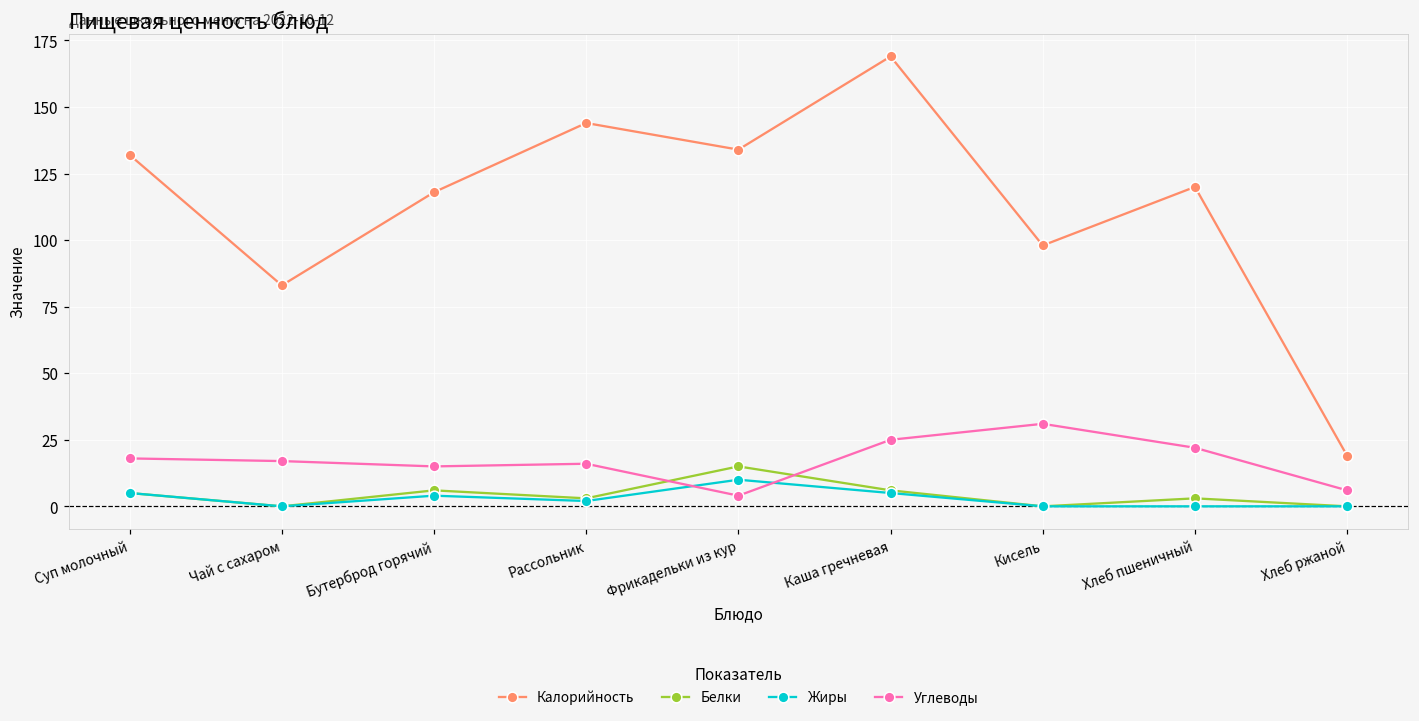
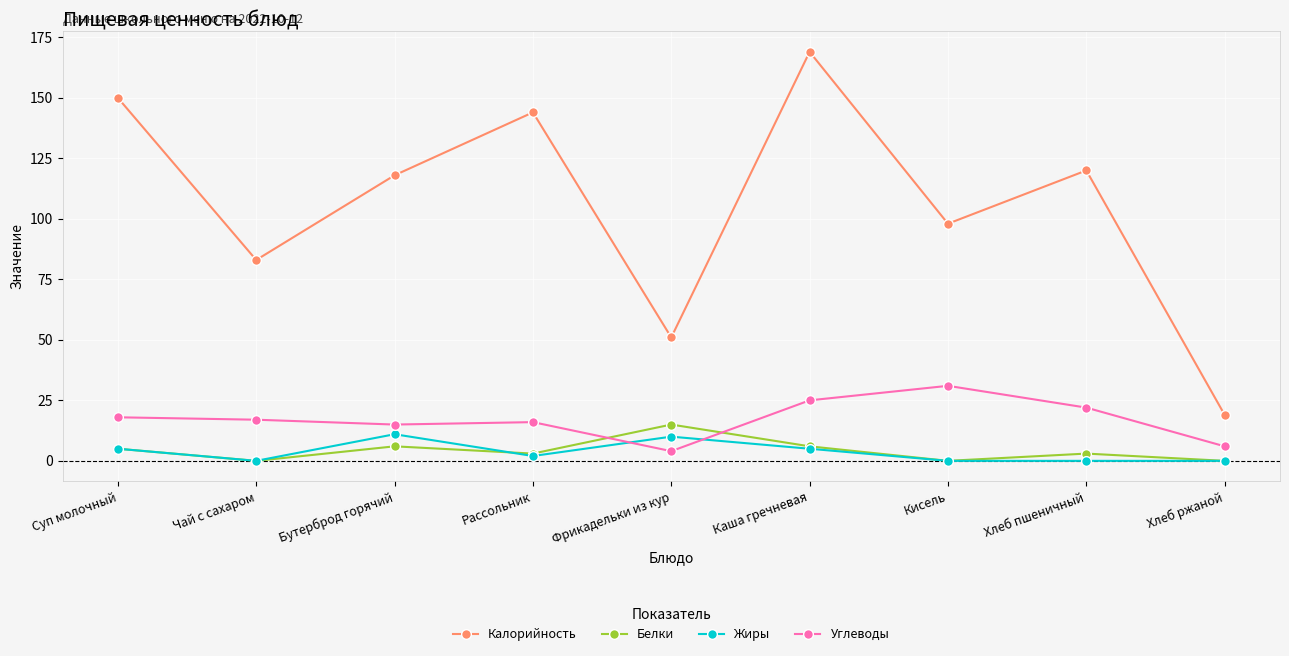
  {
    "Калорийность": {
-     "Суп молочный": 132,
+     "Суп молочный": 150,
      "Чай с сахаром": 83,
      "Бутерброд горячий": 118,
      "Рассольник": 144,
-     "Фрикадельки из кур": 134,
+     "Фрикадельки из кур": 51,
      "Каша гречневая": 169,
      "Кисель": 98,
      "Хлеб пшеничный": 120,
      "Хлеб ржаной": 19
    },
    "Белки": {
      "Бутерброд горячий": 6,
      "Фрикадельки из кур": 15,
      "Хлеб пшеничный": 3
    },
    "Жиры": {
-     "Бутерброд горячий": 4,
+     "Бутерброд горячий": 11,
      "Фрикадельки из кур": 10,
      "Хлеб пшеничный": 0
    },
    "Углеводы": {
      "Суп молочный": 18,
      "Чай с сахаром": 17,
      "Бутерброд горячий": 15,
      "Рассольник": 16,
      "Фрикадельки из кур": 4,
      "Каша гречневая": 25,
      "Кисель": 31,
      "Хлеб пшеничный": 22,
      "Хлеб ржаной": 6
    }
  }
